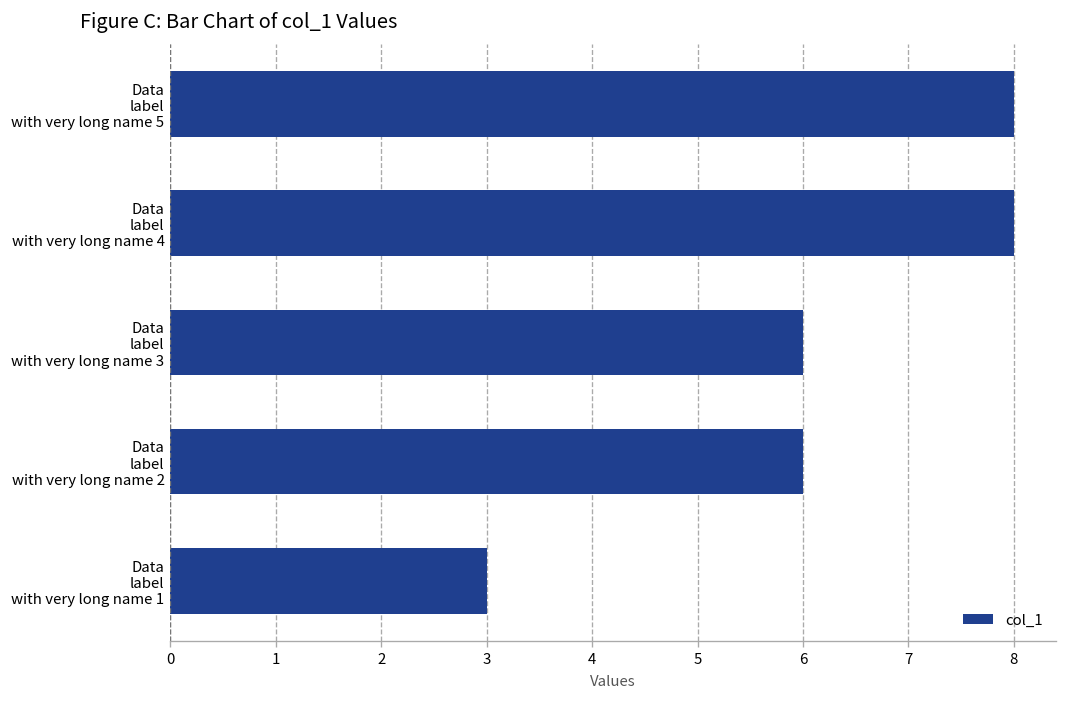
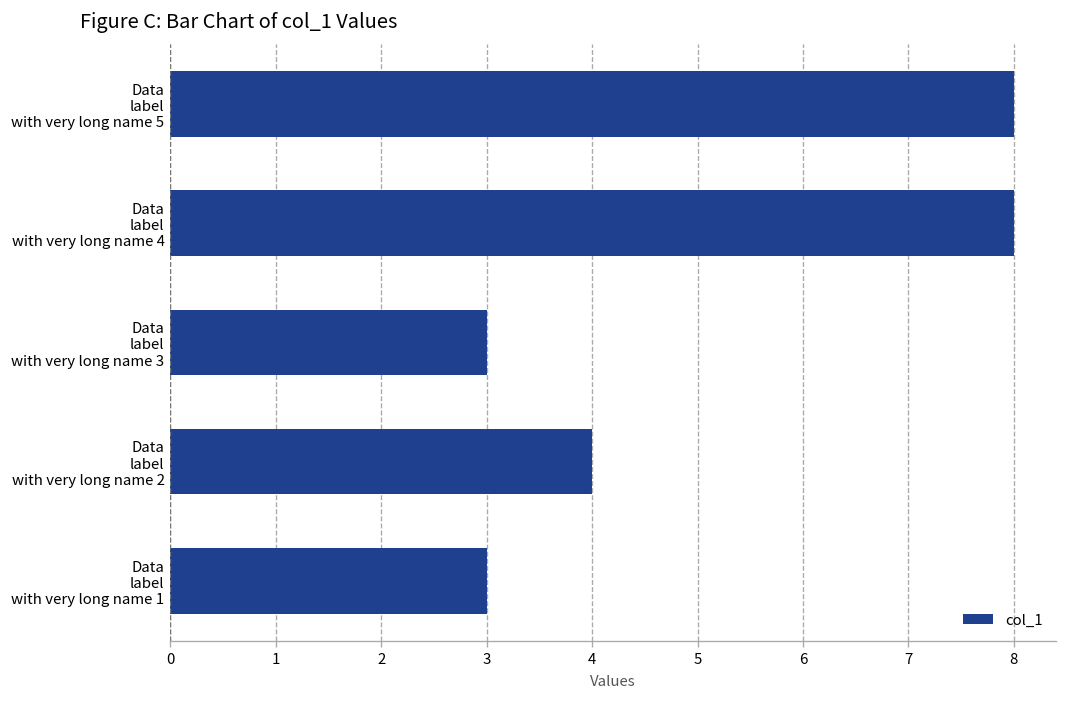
  {
    "Data label with very long name 5": 8,
    "Data label with very long name 4": 8,
-   "Data label with very long name 3": 6,
-   "Data label with very long name 2": 6,
+   "Data label with very long name 3": 3,
+   "Data label with very long name 2": 4,
    "Data label with very long name 1": 3
  }
